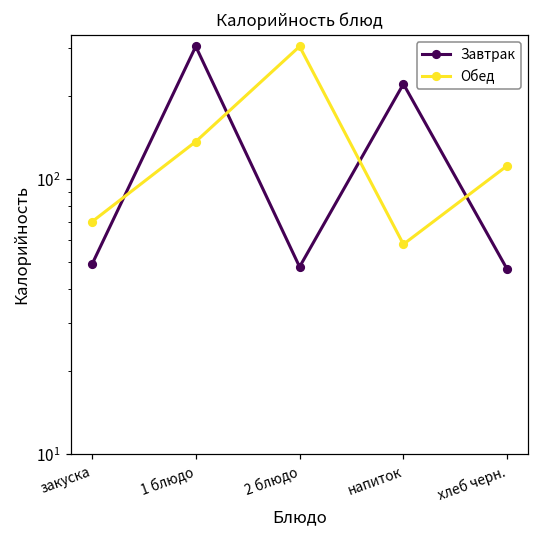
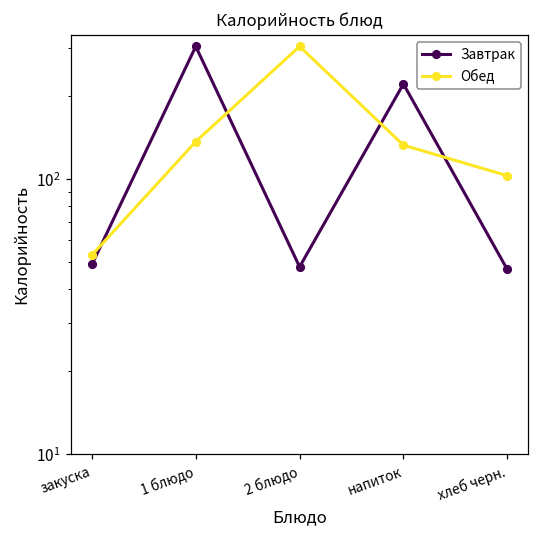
  {
    "Завтрак": {
      "закуска": 49,
      "1 блюдо": 300,
      "2 блюдо": 48,
      "напиток": 220,
      "хлеб черн.": 47
    },
    "Обед": {
-     "закуска": 70,
+     "закуска": 53,
      "1 блюдо": 140,
      "2 блюдо": 300,
-     "напиток": 58,
-     "хлеб черн.": 110
+     "напиток": 130,
+     "хлеб черн.": 103
    }
  }
